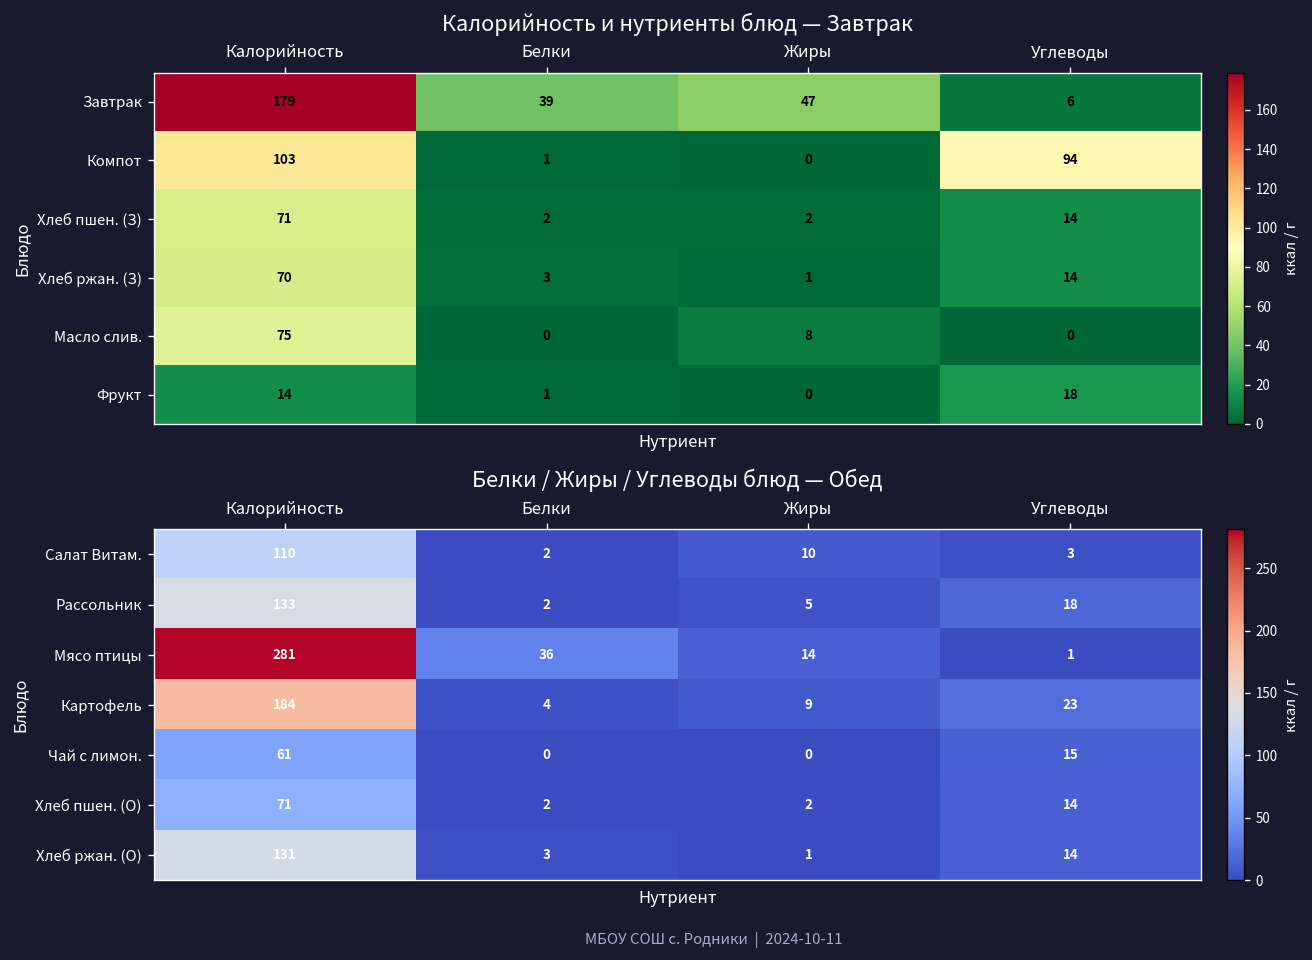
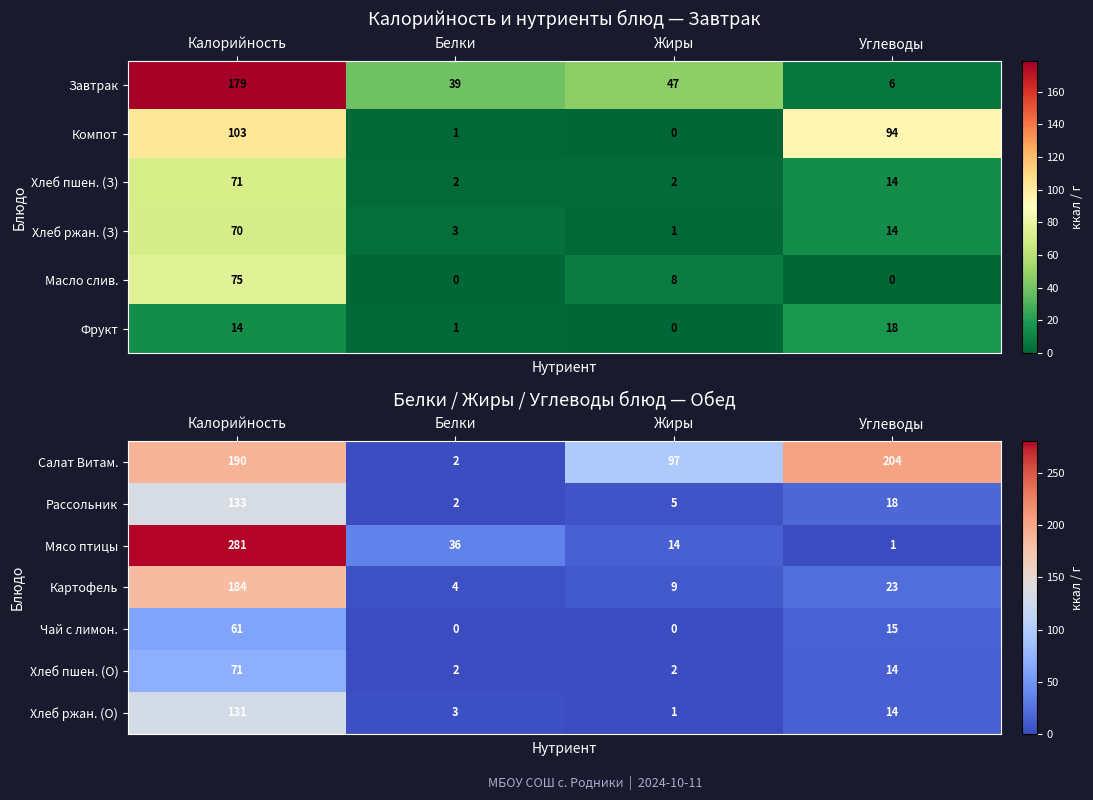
  {
    "Калорийность и нутриенты блюд — Завтрак": {
      "Завтрак": {
        "Калорийность": 179,
        "Белки": 39,
        "Жиры": 47,
        "Углеводы": 6
      },
      "Компот": {
        "Калорийность": 103,
        "Белки": 1,
        "Жиры": 0,
        "Углеводы": 94
      },
      "Хлеб пшен. (З)": {
        "Калорийность": 71,
        "Белки": 2,
        "Жиры": 2,
        "Углеводы": 14
      },
      "Хлеб ржан. (З)": {
        "Калорийность": 70,
        "Белки": 3,
        "Жиры": 1,
        "Углеводы": 14
      },
      "Масло слив.": {
        "Калорийность": 75,
        "Белки": 0,
        "Жиры": 8,
        "Углеводы": 0
      },
      "Фрукт": {
        "Калорийность": 14,
        "Белки": 1,
        "Жиры": 0,
        "Углеводы": 18
      }
    },
    "Белки / Жиры / Углеводы блюд — Обед": {
      "Салат Витам.": {
-       "Калорийность": 110,
+       "Калорийность": 190,
        "Белки": 2,
-       "Жиры": 10,
-       "Углеводы": 3
+       "Жиры": 97,
+       "Углеводы": 204
      },
      "Рассольник": {
        "Белки": 2,
        "Жиры": 5,
        "Углеводы": 18
      },
      "Мясо птицы": {
        "Калорийность": 281,
        "Белки": 36,
        "Жиры": 14,
        "Углеводы": 1
      },
      "Картофель": {
        "Калорийность": 184,
        "Белки": 4,
        "Жиры": 9,
        "Углеводы": 23
      },
      "Чай с лимон.": {
        "Калорийность": 61,
        "Белки": 0,
        "Жиры": 0,
        "Углеводы": 15
      },
      "Хлеб пшен. (О)": {
        "Калорийность": 71,
        "Белки": 2,
        "Жиры": 2,
        "Углеводы": 14
      },
      "Хлеб ржан. (О)": {
        "Белки": 3,
        "Жиры": 1,
        "Углеводы": 14
      }
    }
  }
